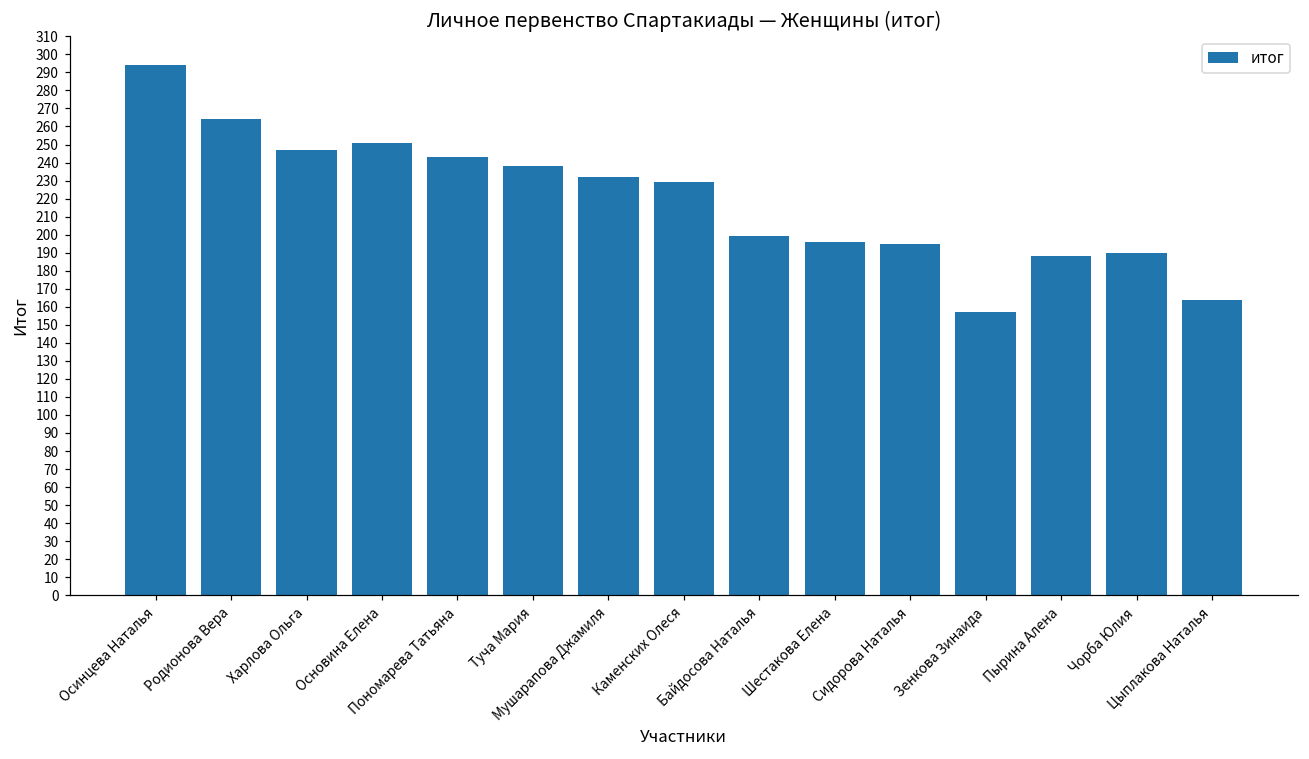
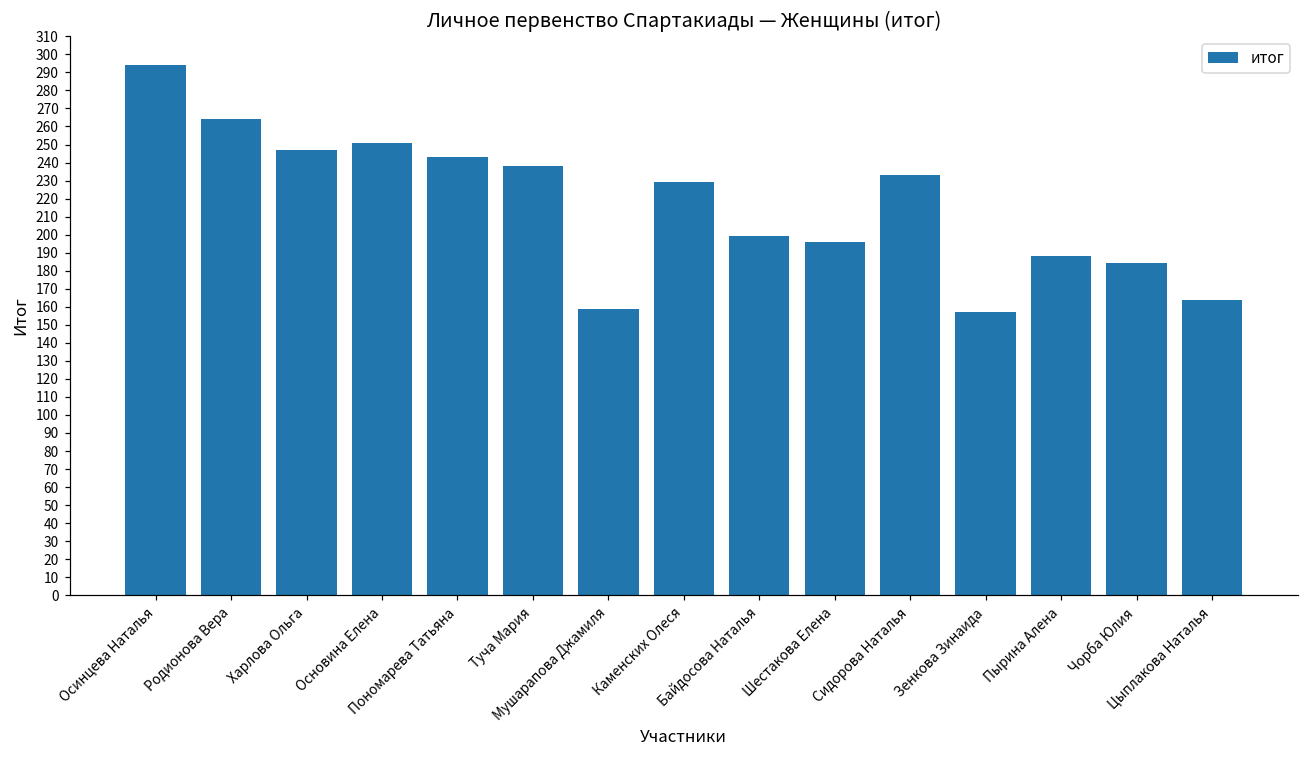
  {
    "Осинцева Наталья": 294,
    "Родионова Вера": 264,
    "Харлова Ольга": 247,
    "Основина Елена": 251,
    "Пономарева Татьяна": 243,
    "Туча Мария": 238,
-   "Мушарапова Джамиля": 232,
+   "Мушарапова Джамиля": 159,
    "Каменских Олеся": 229,
    "Байдосова Наталья": 199,
    "Шестакова Елена": 196,
-   "Сидорова Наталья": 195,
+   "Сидорова Наталья": 233,
    "Зенкова Зинаида": 157,
    "Пырина Алена": 188,
-   "Чорба Юлия": 190,
+   "Чорба Юлия": 184,
    "Цыплакова Наталья": 164
  }
